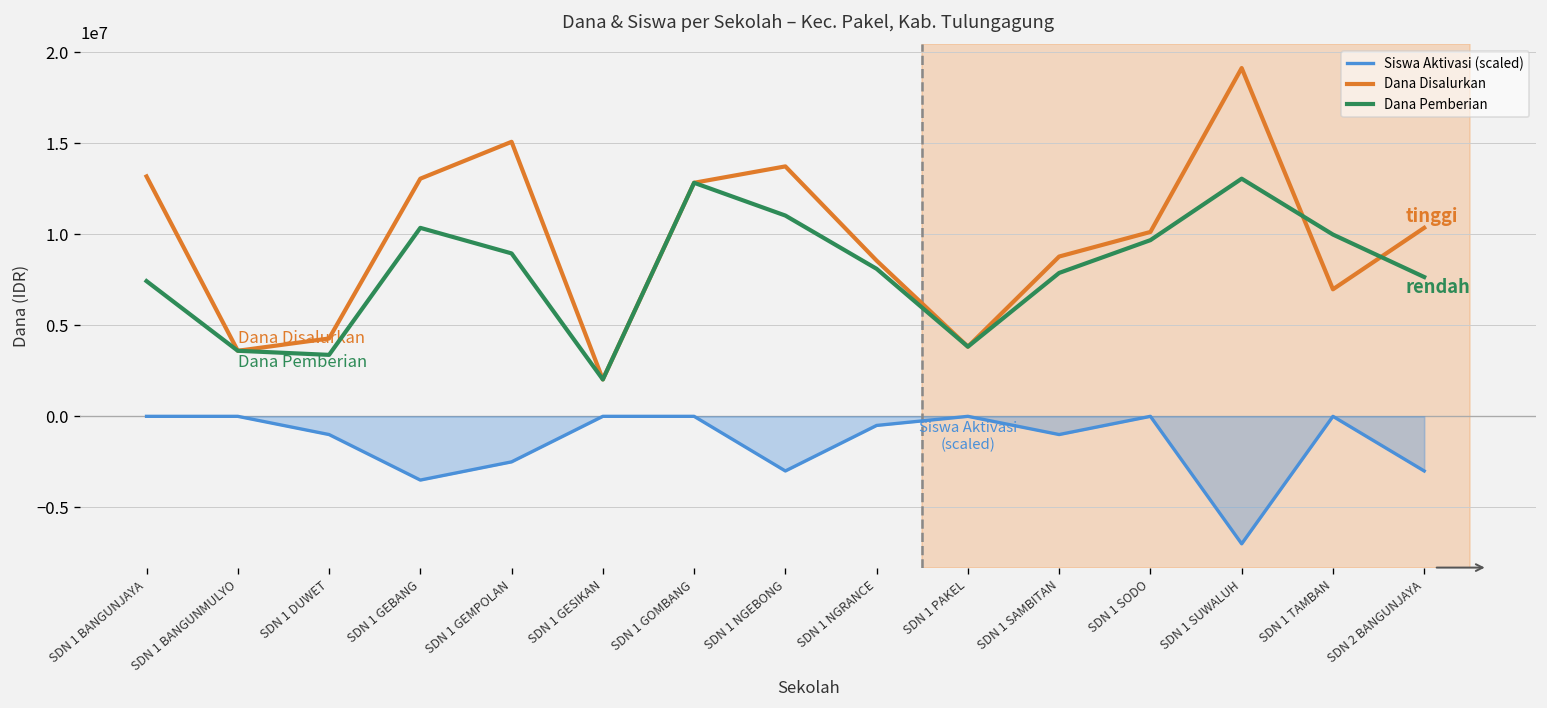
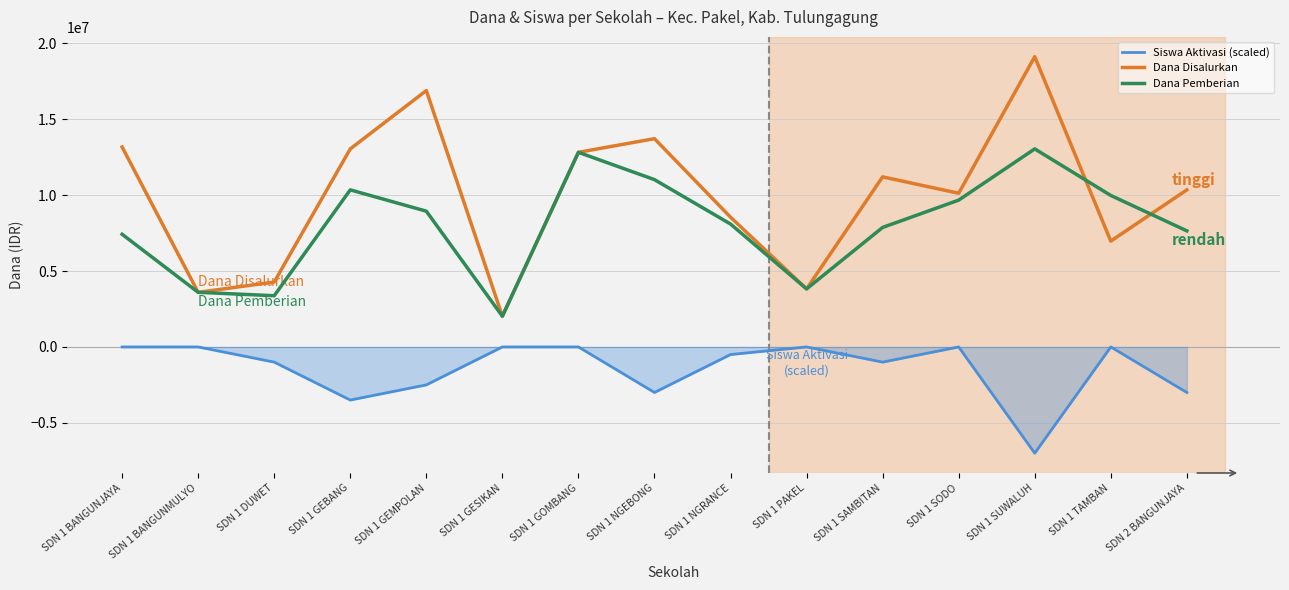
  {
    "Dana Disalurkan": {
      "SDN 1 BANGUNJAYA": 13200000,
      "SDN 1 DUWET": 4300000,
      "SDN 1 GEBANG": 13100000,
-     "SDN 1 GEMPOLAN": 15100000,
+     "SDN 1 GEMPOLAN": 16900000,
      "SDN 1 NGEBONG": 13700000,
      "SDN 1 NGRANCE": 8600000,
-     "SDN 1 SAMBITAN": 8800000,
+     "SDN 1 SAMBITAN": 11200000,
      "SDN 1 SODO": 10100000,
      "SDN 1 SUWALUH": 19100000,
      "SDN 1 TAMBAN": 7000000,
      "SDN 2 BANGUNJAYA": 10400000
    },
    "Dana Pemberian": {
      "SDN 1 BANGUNJAYA": 7400000,
      "SDN 1 DUWET": 3400000,
      "SDN 1 GEBANG": 10400000,
      "SDN 1 GEMPOLAN": 8900000,
      "SDN 1 NGEBONG": 11000000,
      "SDN 1 NGRANCE": 8100000,
      "SDN 1 SAMBITAN": 7900000,
      "SDN 1 SODO": 9700000,
      "SDN 1 SUWALUH": 13100000,
      "SDN 1 TAMBAN": 10000000,
      "SDN 2 BANGUNJAYA": 7700000
    }
  }
